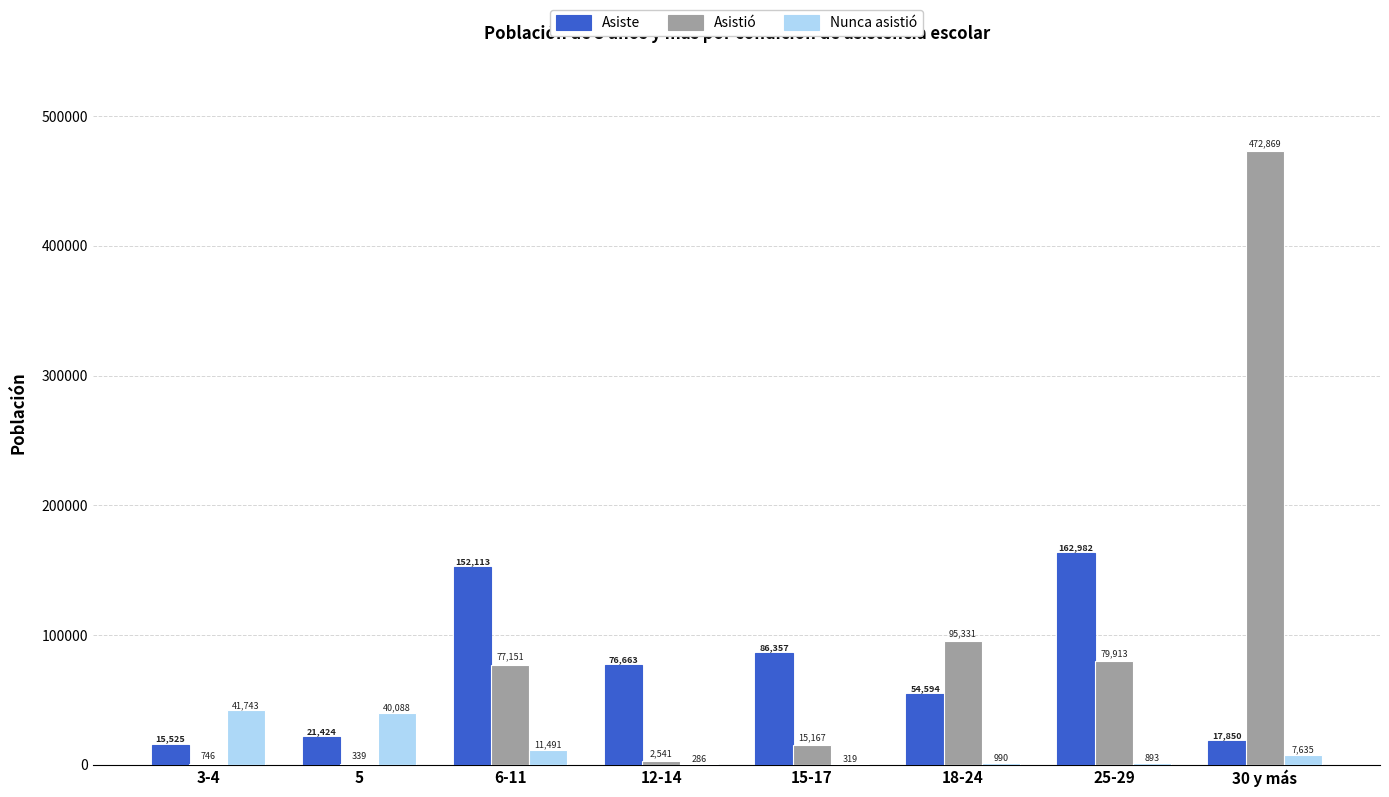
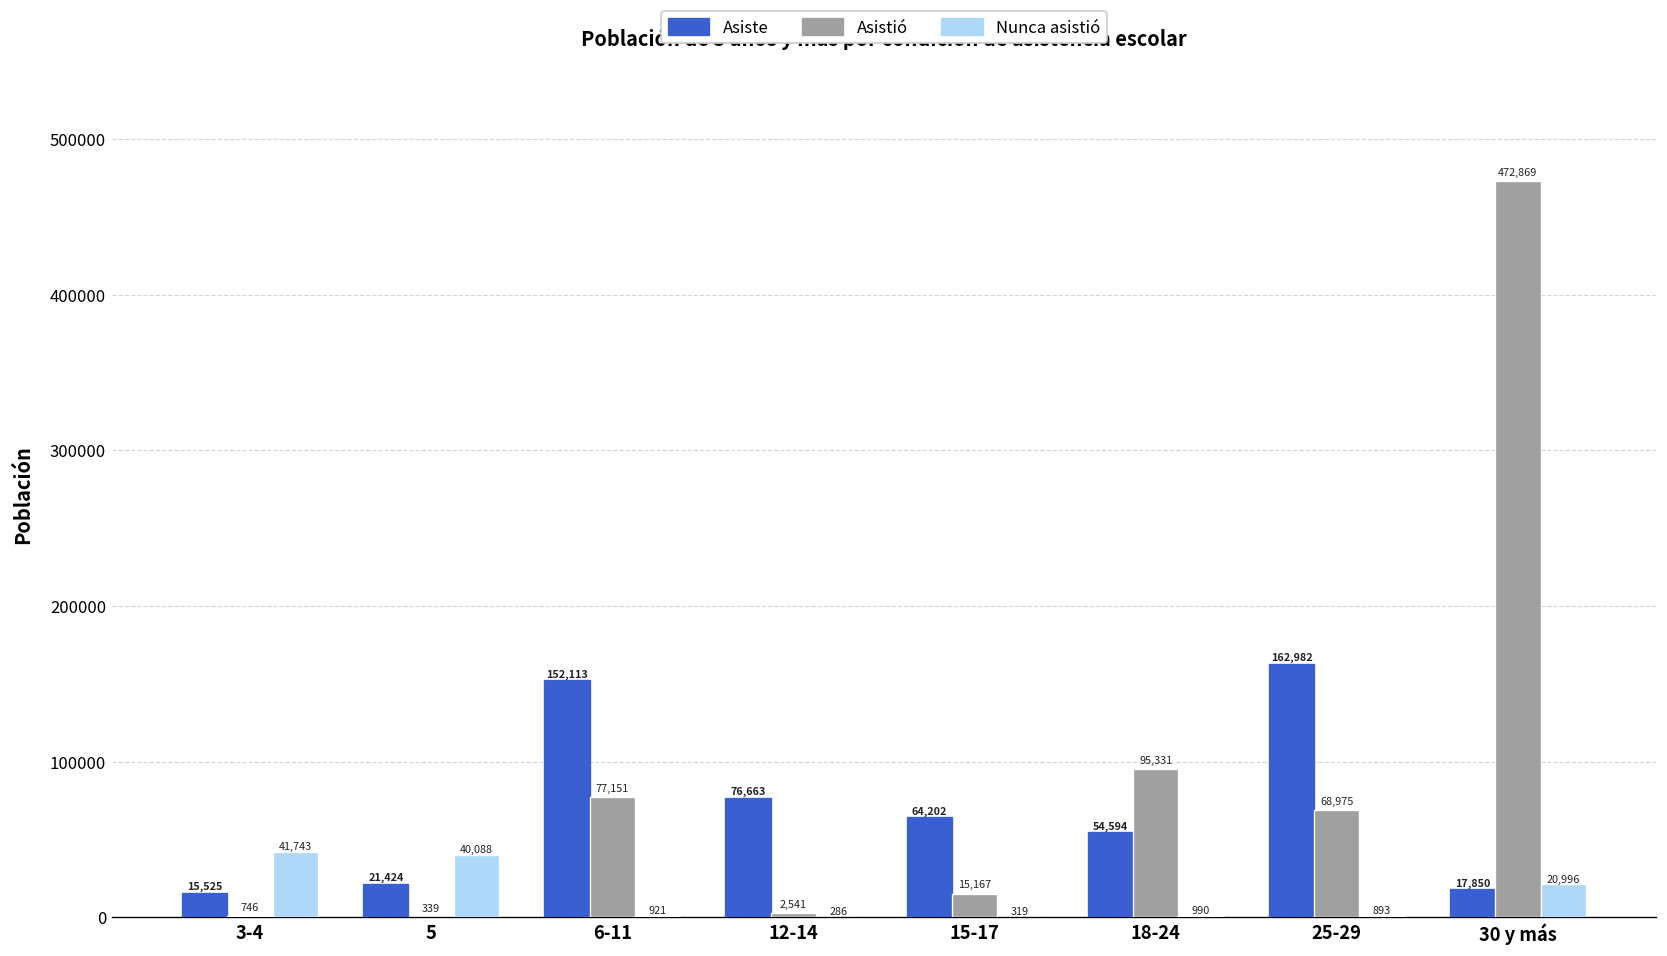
  {
    "Asiste": {
      "3-4": "15,525",
      "5": "21,424",
      "6-11": "152,113",
      "12-14": "76,663",
-     "15-17": "86,357",
+     "15-17": "64,202",
      "18-24": "54,594",
      "25-29": "162,982",
      "30 y más": "17,850"
    },
    "Asistió": {
      "3-4": "746",
      "5": "339",
      "6-11": "77,151",
      "12-14": "2,541",
      "15-17": "15,167",
      "18-24": "95,331",
-     "25-29": "79,913",
+     "25-29": "68,975",
      "30 y más": "472,869"
    },
    "Nunca asistió": {
      "3-4": "41,743",
      "5": "40,088",
-     "6-11": "11,491",
+     "6-11": "921",
      "12-14": "286",
      "15-17": "319",
      "18-24": "990",
      "25-29": "893",
-     "30 y más": "7,635"
+     "30 y más": "20,996"
    }
  }
